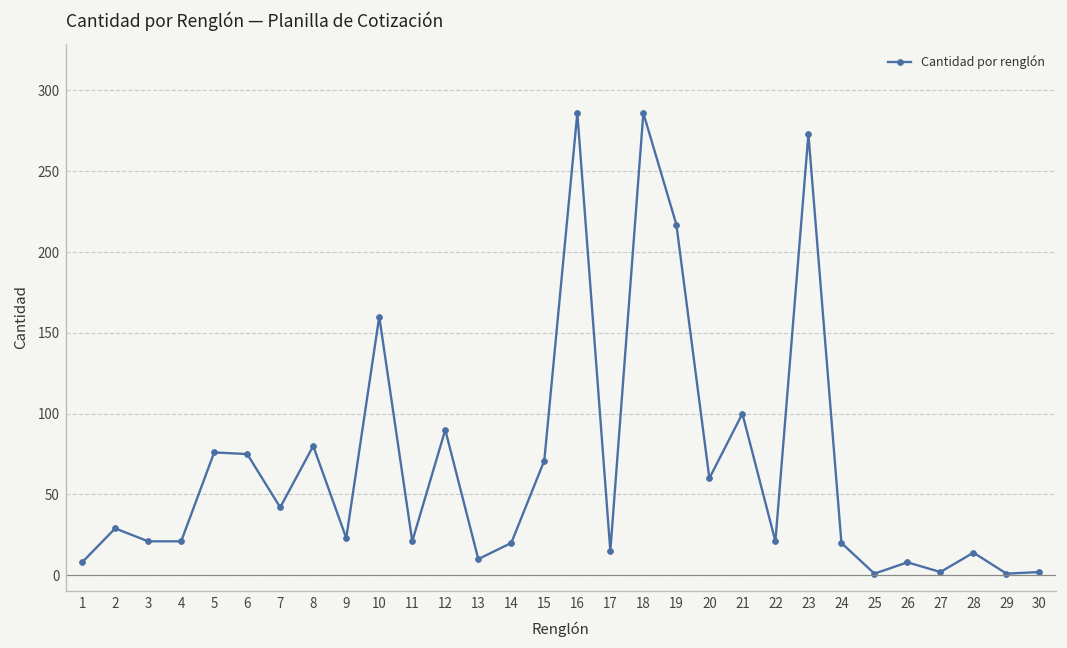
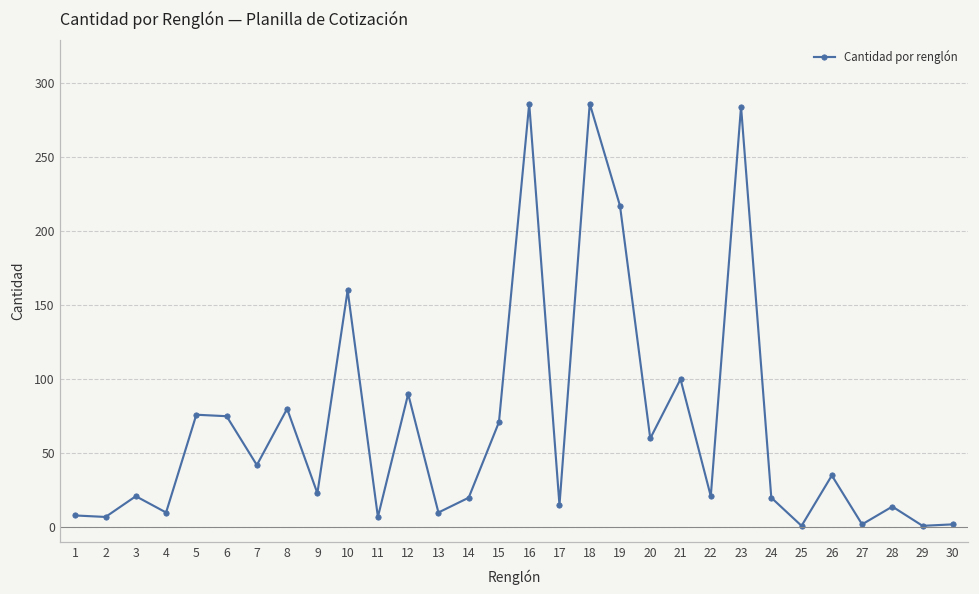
  {
    "1": 8,
-   "2": 29,
+   "2": 7,
    "3": 21,
-   "4": 21,
+   "4": 10,
    "5": 76,
    "6": 75,
    "7": 42,
    "8": 80,
    "9": 23,
    "10": 160,
-   "11": 21,
+   "11": 7,
    "12": 90,
    "13": 10,
    "14": 20,
    "15": 71,
    "16": 286,
    "17": 15,
    "18": 286,
    "19": 217,
    "20": 60,
    "21": 100,
    "22": 21,
-   "23": 273,
+   "23": 284,
    "24": 20,
    "25": 1,
-   "26": 8,
+   "26": 35,
    "27": 2,
    "28": 14,
    "29": 1,
    "30": 2
  }
